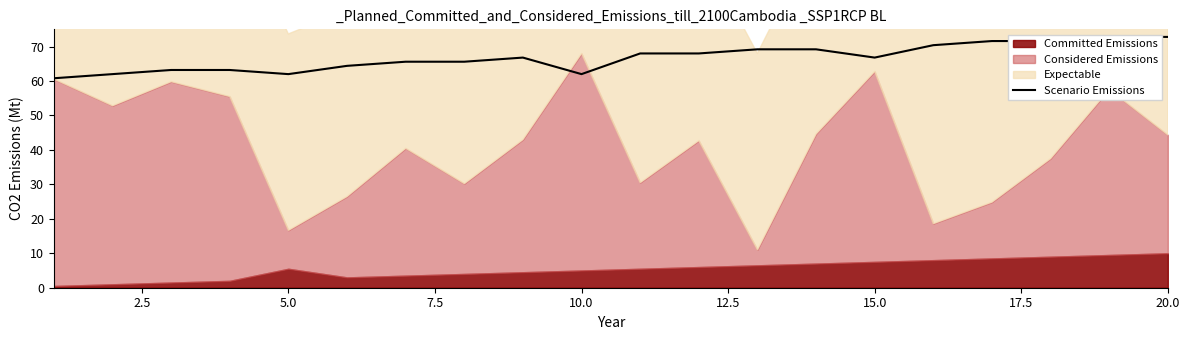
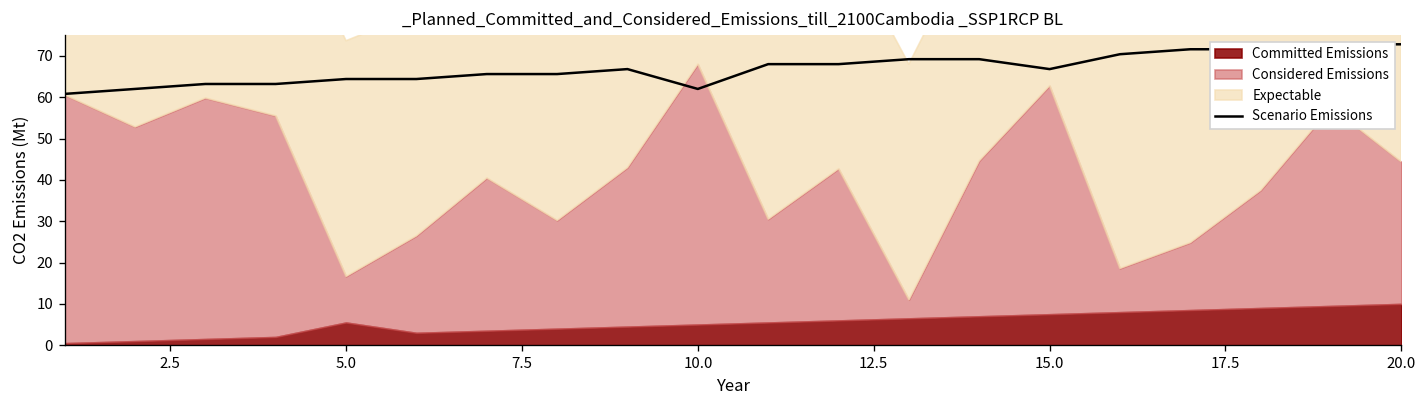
  {
    "Scenario Emissions": {
-     "5.0": 62,
+     "5.0": 64,
      "10.0": 62,
      "15.0": 67,
      "20.0": 73
    },
    "Committed Emissions": {
      "5.0": 6,
      "10.0": 5,
      "15.0": 8,
      "20.0": 10
    },
    "Considered Emissions": {
      "5.0": 11,
      "10.0": 63,
      "15.0": 55,
      "20.0": 34
    },
    "Expectable": {
      "5.0": 57
    }
  }
